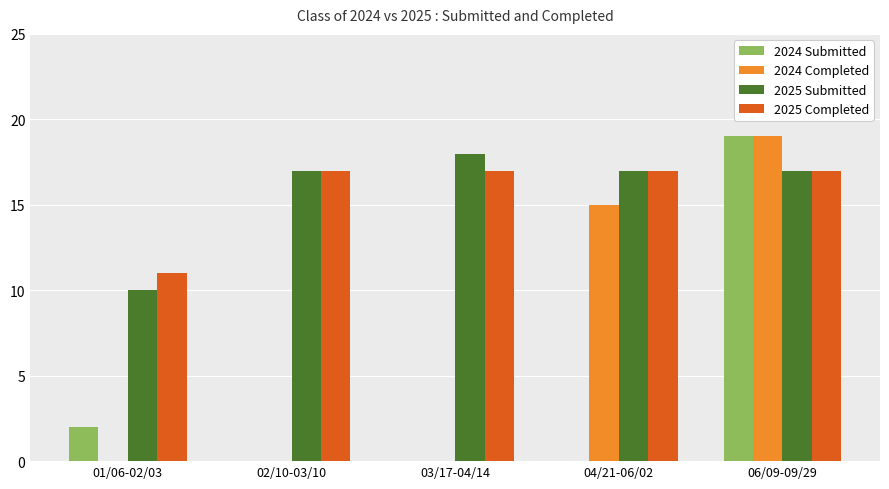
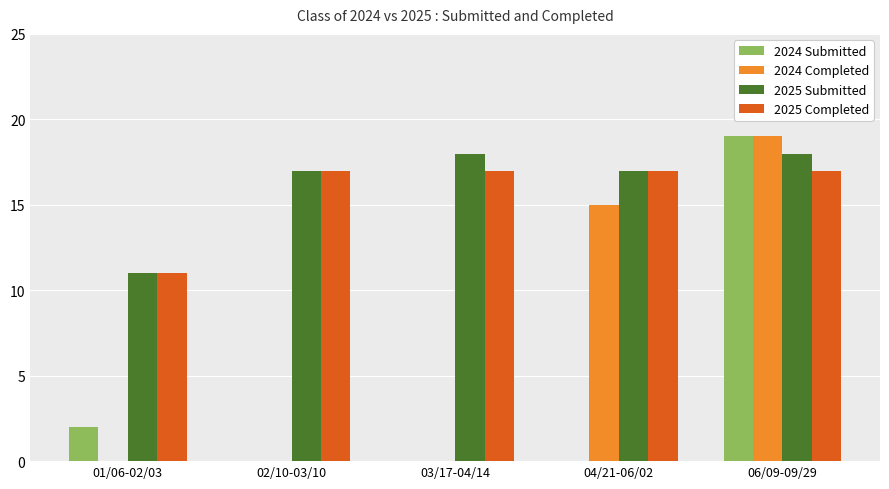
  {
    "2024 Submitted": {
      "01/06-02/03": 2,
      "02/10-03/10": 0,
      "03/17-04/14": 0,
      "04/21-06/02": 0,
      "06/09-09/29": 19
    },
    "2025 Submitted": {
-     "01/06-02/03": 10,
+     "01/06-02/03": 11,
      "02/10-03/10": 17,
      "03/17-04/14": 18,
      "04/21-06/02": 17,
-     "06/09-09/29": 17
+     "06/09-09/29": 18
    }
  }
